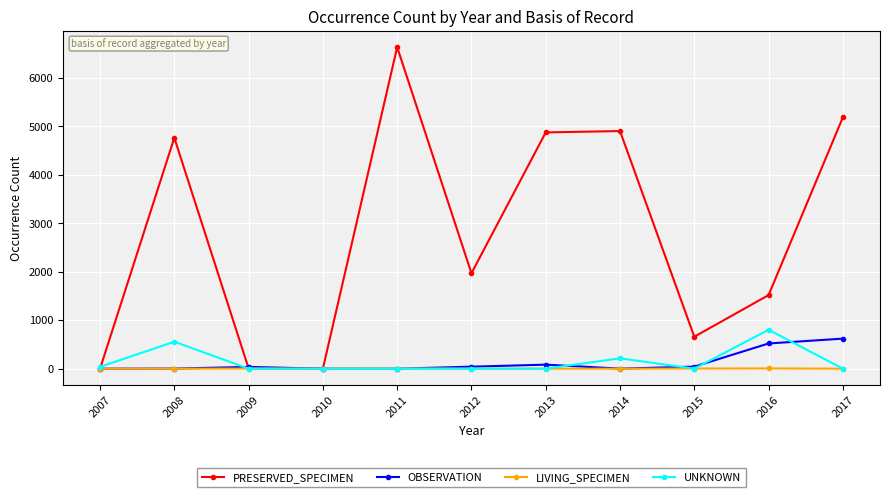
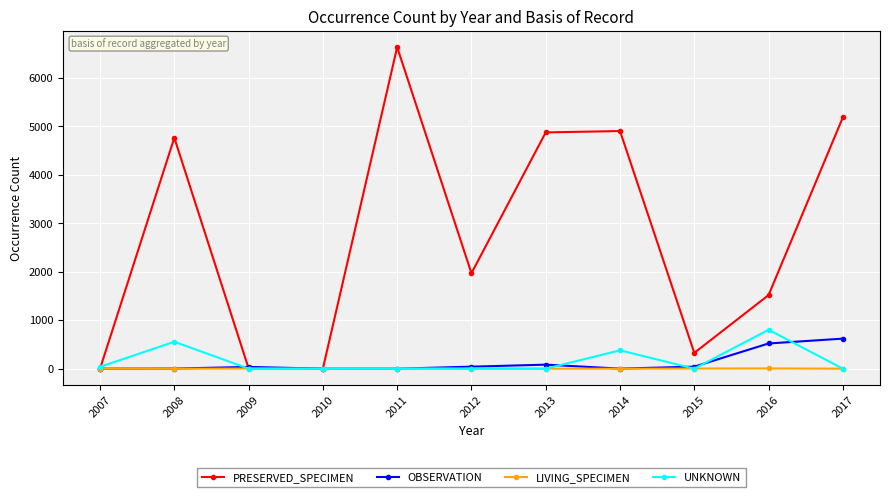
  {
    "PRESERVED_SPECIMEN": {
      "2008": 4800,
      "2011": 6600,
      "2012": 2000,
      "2013": 4900,
      "2014": 4900,
-     "2015": 700,
+     "2015": 300,
      "2016": 1500,
      "2017": 5200
    },
    "OBSERVATION": {
      "2013": 100,
      "2016": 500,
      "2017": 600
    },
    "LIVING_SPECIMEN": {
      "2016": 0
    },
    "UNKNOWN": {
      "2008": 600,
-     "2014": 200,
+     "2014": 400,
      "2016": 800
    }
  }
